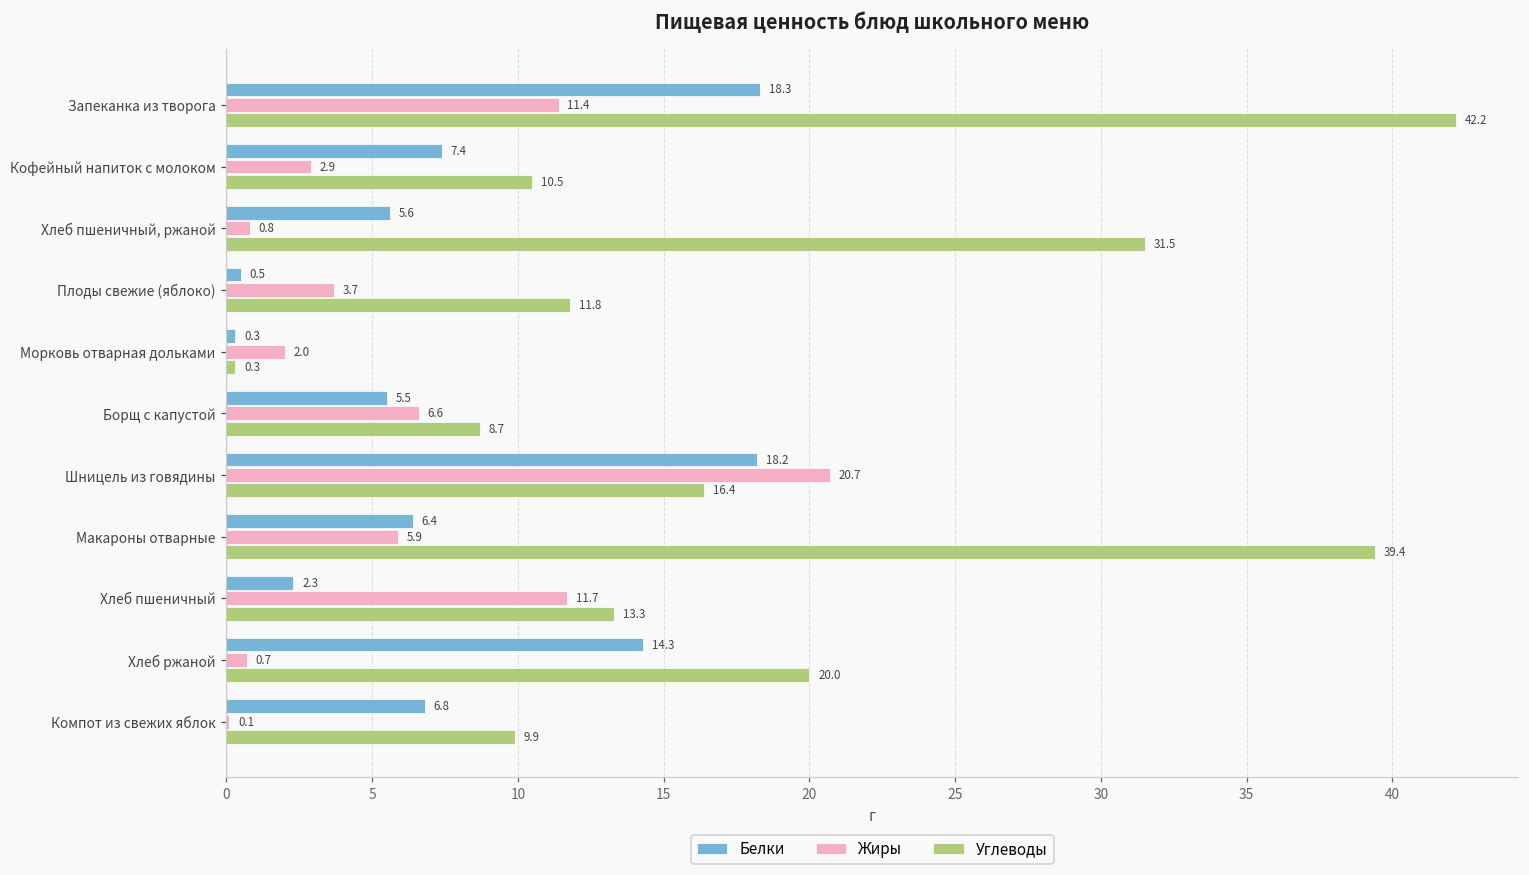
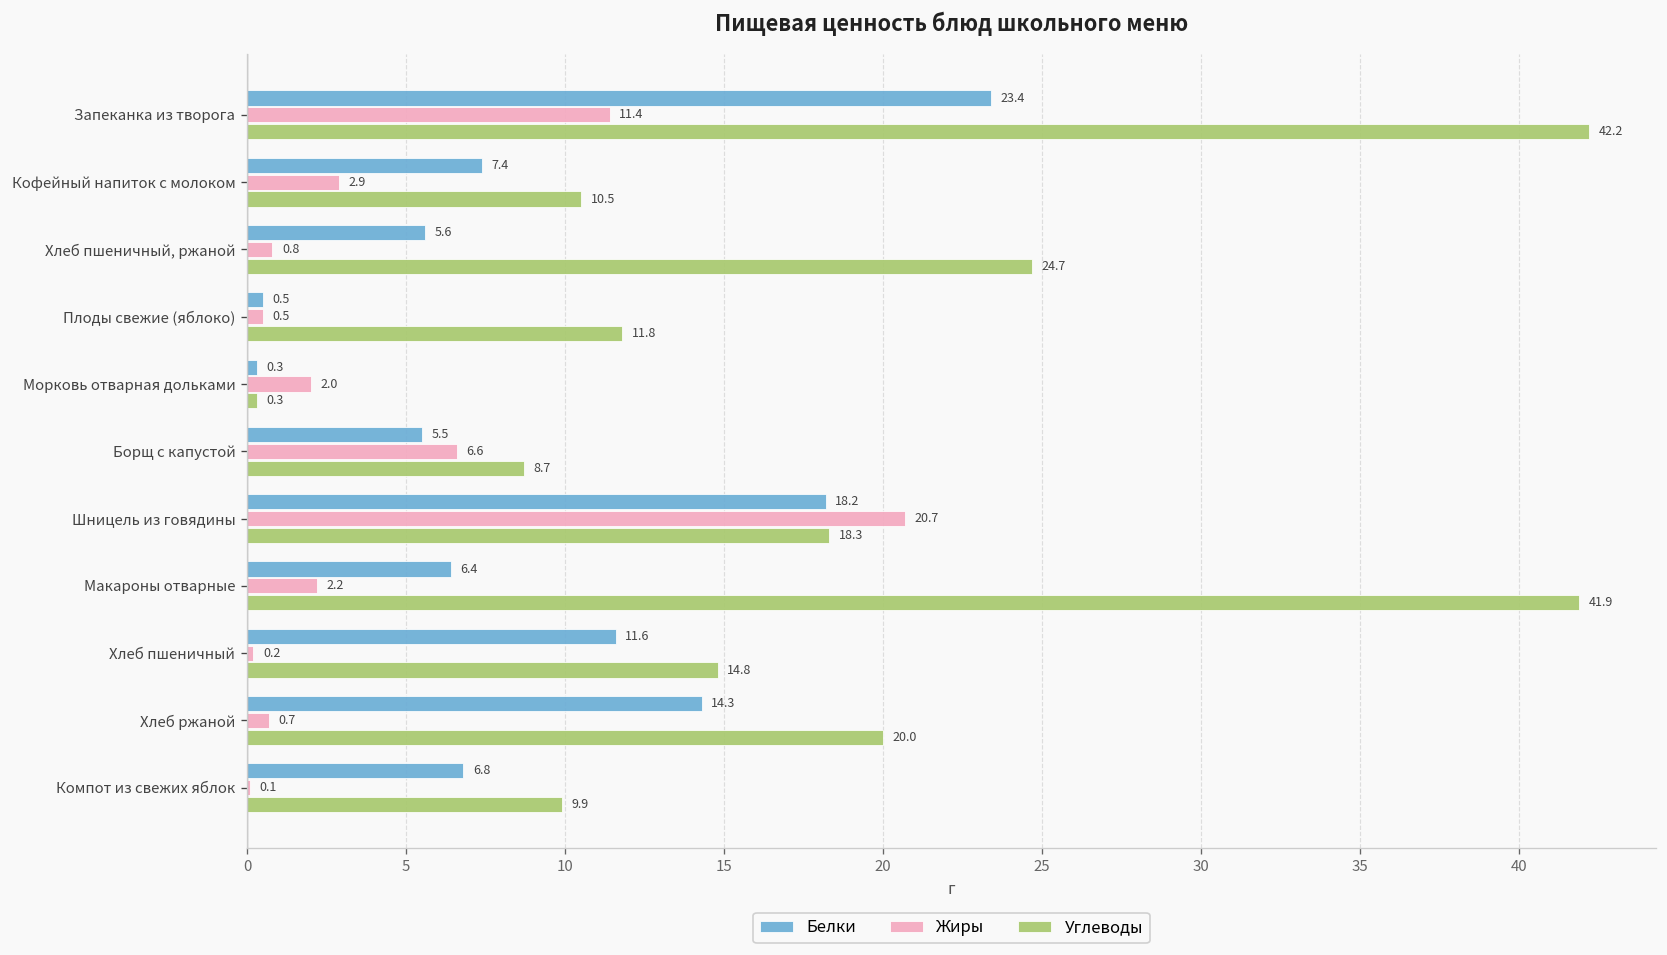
  {
    "Белки": {
-     "Запеканка из творога": 18.3,
+     "Запеканка из творога": 23.4,
      "Кофейный напиток с молоком": 7.4,
      "Хлеб пшеничный, ржаной": 5.6,
      "Плоды свежие (яблоко)": 0.5,
      "Морковь отварная дольками": 0.3,
      "Борщ с капустой": 5.5,
      "Шницель из говядины": 18.2,
      "Макароны отварные": 6.4,
-     "Хлеб пшеничный": 2.3,
+     "Хлеб пшеничный": 11.6,
      "Хлеб ржаной": 14.3,
      "Компот из свежих яблок": 6.8
    },
    "Жиры": {
      "Запеканка из творога": 11.4,
      "Кофейный напиток с молоком": 2.9,
      "Хлеб пшеничный, ржаной": 0.8,
-     "Плоды свежие (яблоко)": 3.7,
+     "Плоды свежие (яблоко)": 0.5,
      "Морковь отварная дольками": 2.0,
      "Борщ с капустой": 6.6,
      "Шницель из говядины": 20.7,
-     "Макароны отварные": 5.9,
-     "Хлеб пшеничный": 11.7,
+     "Макароны отварные": 2.2,
+     "Хлеб пшеничный": 0.2,
      "Хлеб ржаной": 0.7,
      "Компот из свежих яблок": 0.1
    },
    "Углеводы": {
      "Запеканка из творога": 42.2,
      "Кофейный напиток с молоком": 10.5,
-     "Хлеб пшеничный, ржаной": 31.5,
+     "Хлеб пшеничный, ржаной": 24.7,
      "Плоды свежие (яблоко)": 11.8,
      "Морковь отварная дольками": 0.3,
      "Борщ с капустой": 8.7,
-     "Шницель из говядины": 16.4,
-     "Макароны отварные": 39.4,
-     "Хлеб пшеничный": 13.3,
+     "Шницель из говядины": 18.3,
+     "Макароны отварные": 41.9,
+     "Хлеб пшеничный": 14.8,
      "Хлеб ржаной": 20.0,
      "Компот из свежих яблок": 9.9
    }
  }
